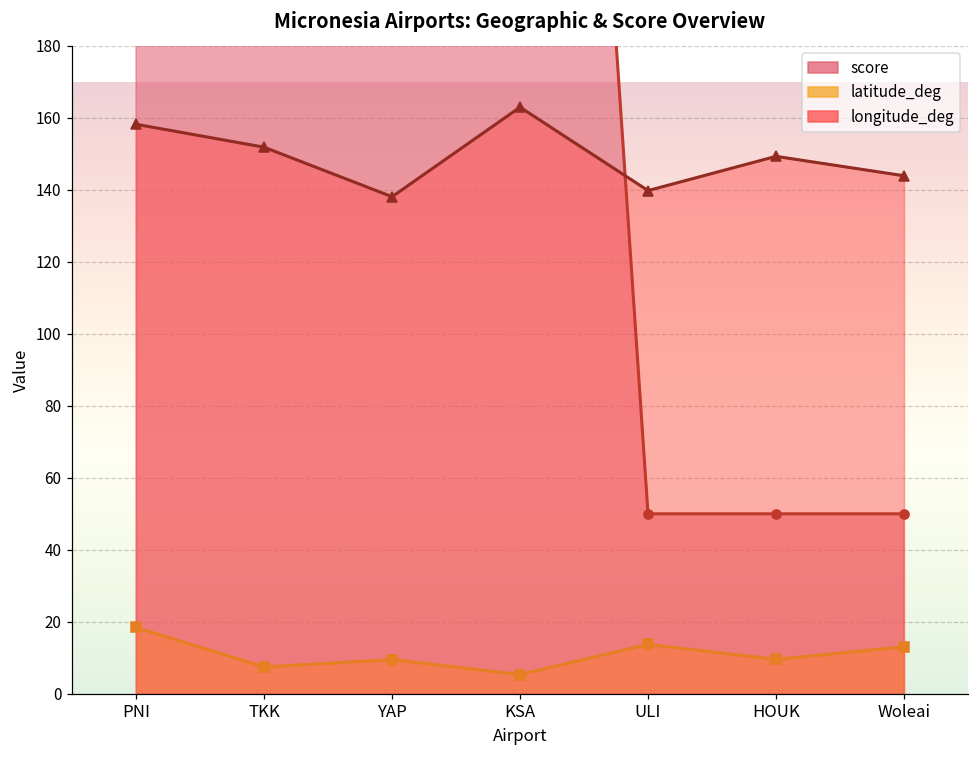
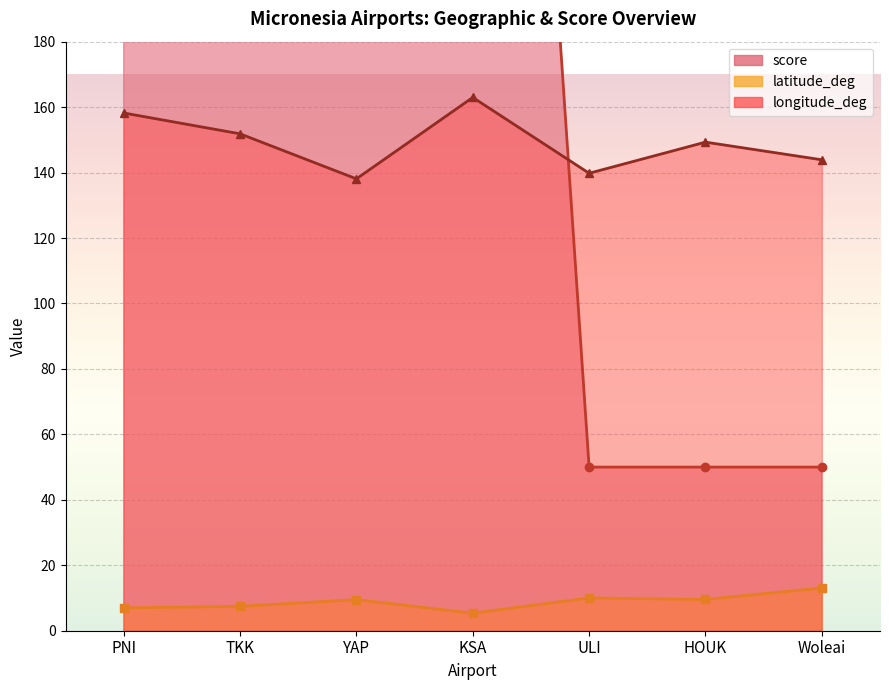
  {
    "latitude_deg": {
-     "PNI": 18,
+     "PNI": 7,
      "TKK": 7,
      "YAP": 9,
      "KSA": 5,
-     "ULI": 14,
+     "ULI": 10,
      "HOUK": 10,
      "Woleai": 13
    }
  }
